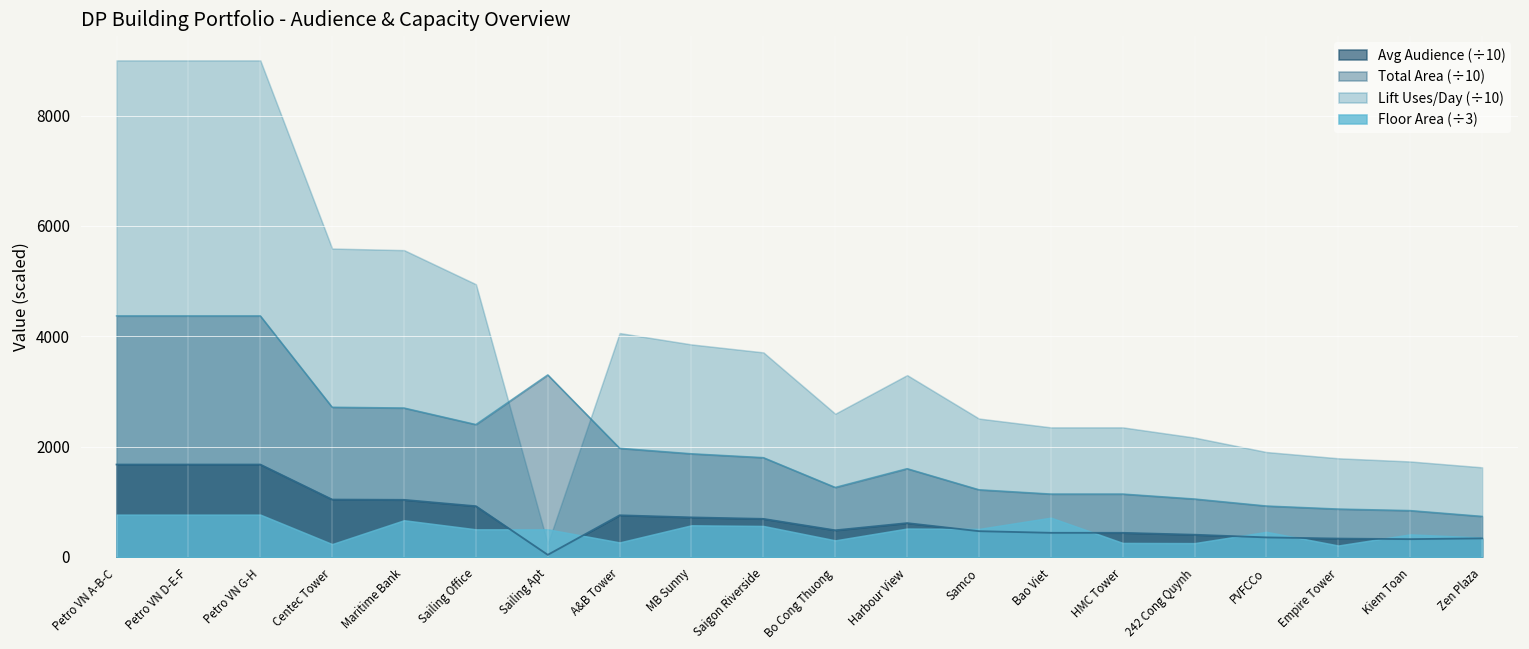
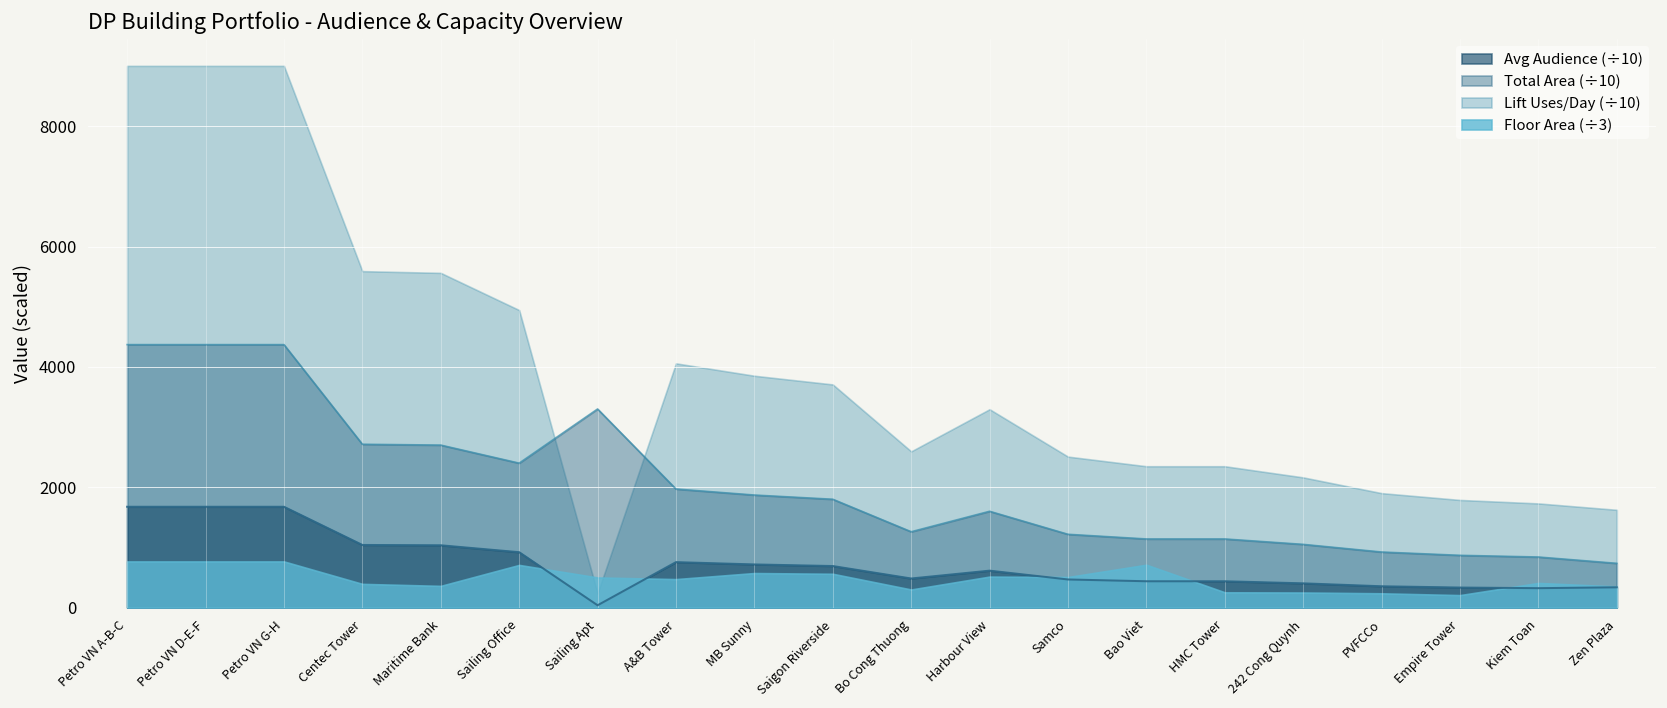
  {
    "Floor Area (÷3)": {
      "Petro VN A-B-C": 800,
      "Petro VN D-E-F": 800,
      "Petro VN G-H": 800,
-     "Centec Tower": 200,
-     "Maritime Bank": 700,
-     "Sailing Office": 500,
+     "Centec Tower": 400,
+     "Maritime Bank": 400,
+     "Sailing Office": 700,
      "Sailing Apt": 500,
-     "A&B Tower": 300,
+     "A&B Tower": 500,
      "MB Sunny": 600,
      "Saigon Riverside": 600,
      "Bo Cong Thuong": 300,
      "Harbour View": 500,
      "Bao Viet": 700,
      "HMC Tower": 300,
      "242 Cong Quynh": 300,
-     "PVFCCo": 500,
+     "PVFCCo": 200,
      "Empire Tower": 200,
      "Kiem Toan": 400
    }
  }
